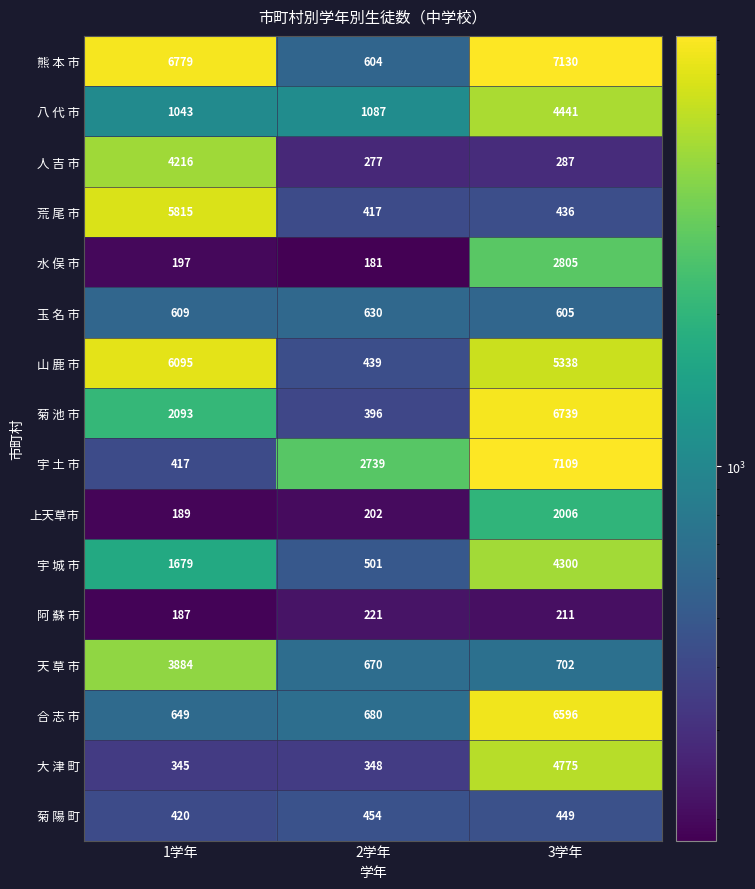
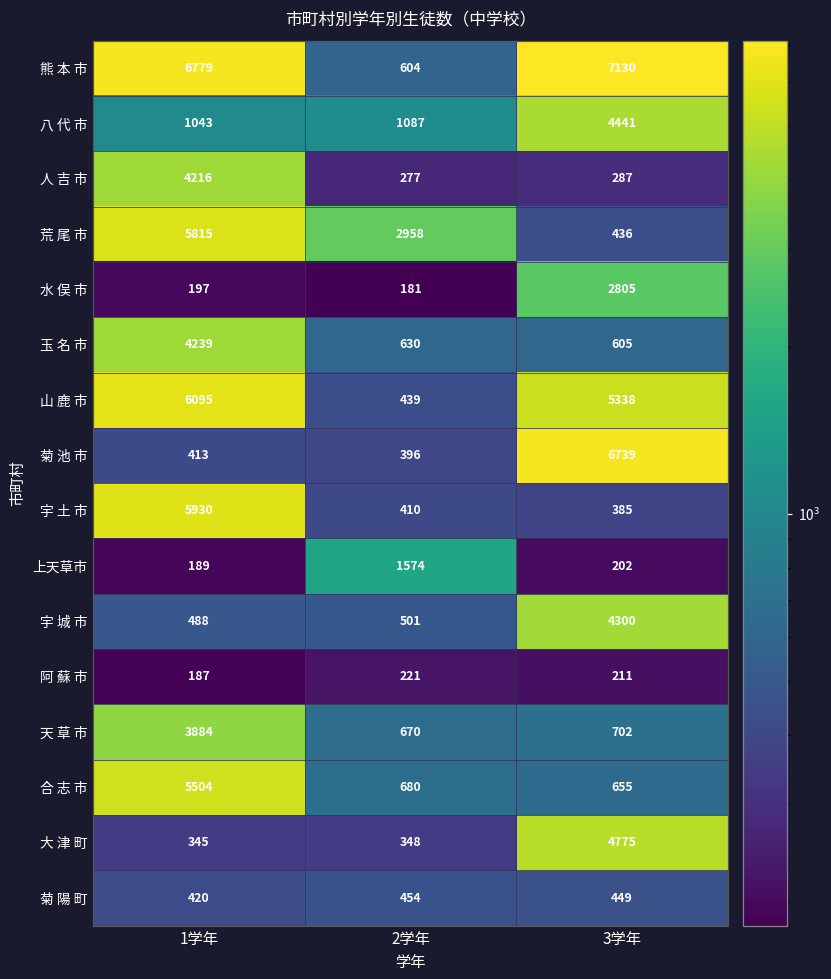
  {
    "熊 本 市": {
      "1学年": 6779,
      "2学年": 604,
      "3学年": 7130
    },
    "八 代 市": {
      "1学年": 1043,
      "2学年": 1087,
      "3学年": 4441
    },
    "人 吉 市": {
      "1学年": 4216,
      "2学年": 277,
      "3学年": 287
    },
    "荒 尾 市": {
      "1学年": 5815,
-     "2学年": 417,
+     "2学年": 2958,
      "3学年": 436
    },
    "水 俣 市": {
      "1学年": 197,
      "2学年": 181,
      "3学年": 2805
    },
    "玉 名 市": {
-     "1学年": 609,
+     "1学年": 4239,
      "2学年": 630,
      "3学年": 605
    },
    "山 鹿 市": {
      "1学年": 6095,
      "2学年": 439,
      "3学年": 5338
    },
    "菊 池 市": {
-     "1学年": 2093,
+     "1学年": 413,
      "2学年": 396,
      "3学年": 6739
    },
    "宇 土 市": {
-     "1学年": 417,
-     "2学年": 2739,
-     "3学年": 7109
+     "1学年": 5930,
+     "2学年": 410,
+     "3学年": 385
    },
    "上天草市": {
      "1学年": 189,
-     "2学年": 202,
-     "3学年": 2006
+     "2学年": 1574,
+     "3学年": 202
    },
    "宇 城 市": {
-     "1学年": 1679,
+     "1学年": 488,
      "2学年": 501,
      "3学年": 4300
    },
    "阿 蘇 市": {
      "1学年": 187,
      "2学年": 221,
      "3学年": 211
    },
    "天 草 市": {
      "1学年": 3884,
      "2学年": 670,
      "3学年": 702
    },
    "合 志 市": {
-     "1学年": 649,
+     "1学年": 5504,
      "2学年": 680,
-     "3学年": 6596
+     "3学年": 655
    },
    "大 津 町": {
      "1学年": 345,
      "2学年": 348,
      "3学年": 4775
    },
    "菊 陽 町": {
      "1学年": 420,
      "2学年": 454,
      "3学年": 449
    }
  }
